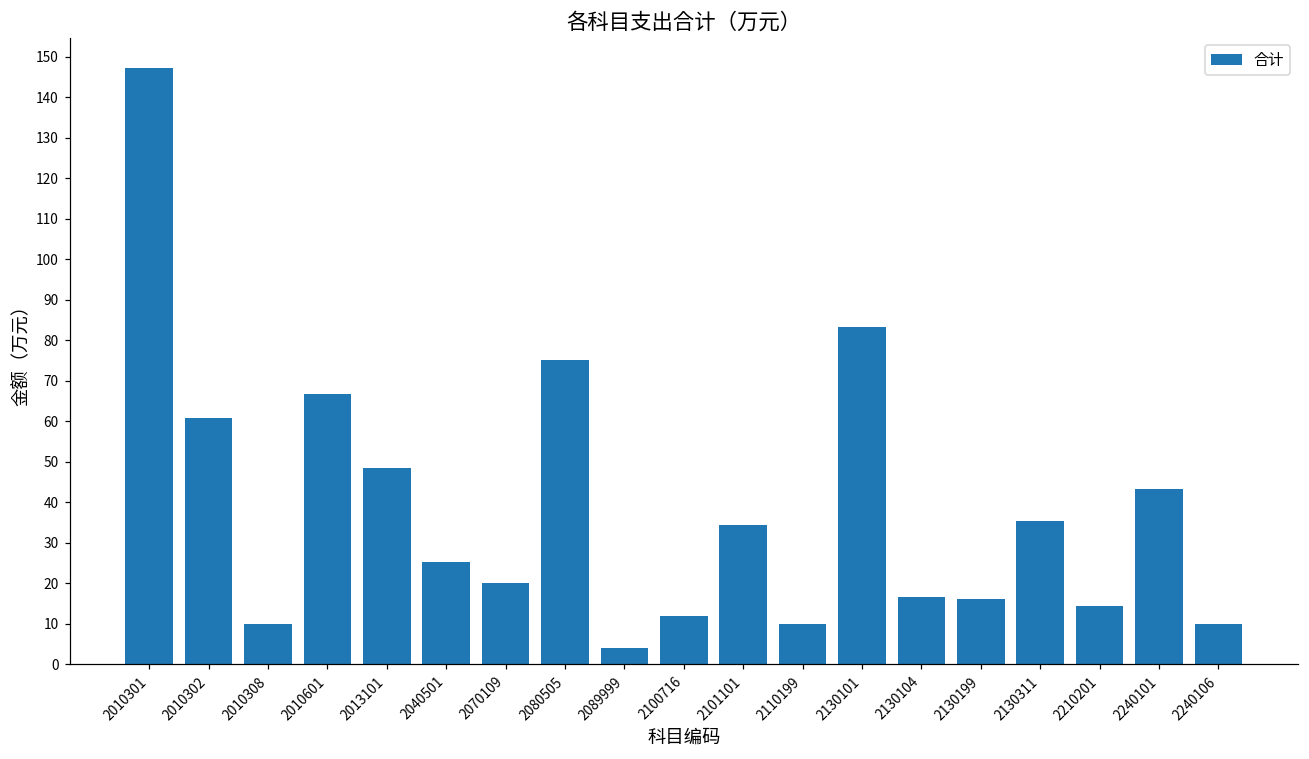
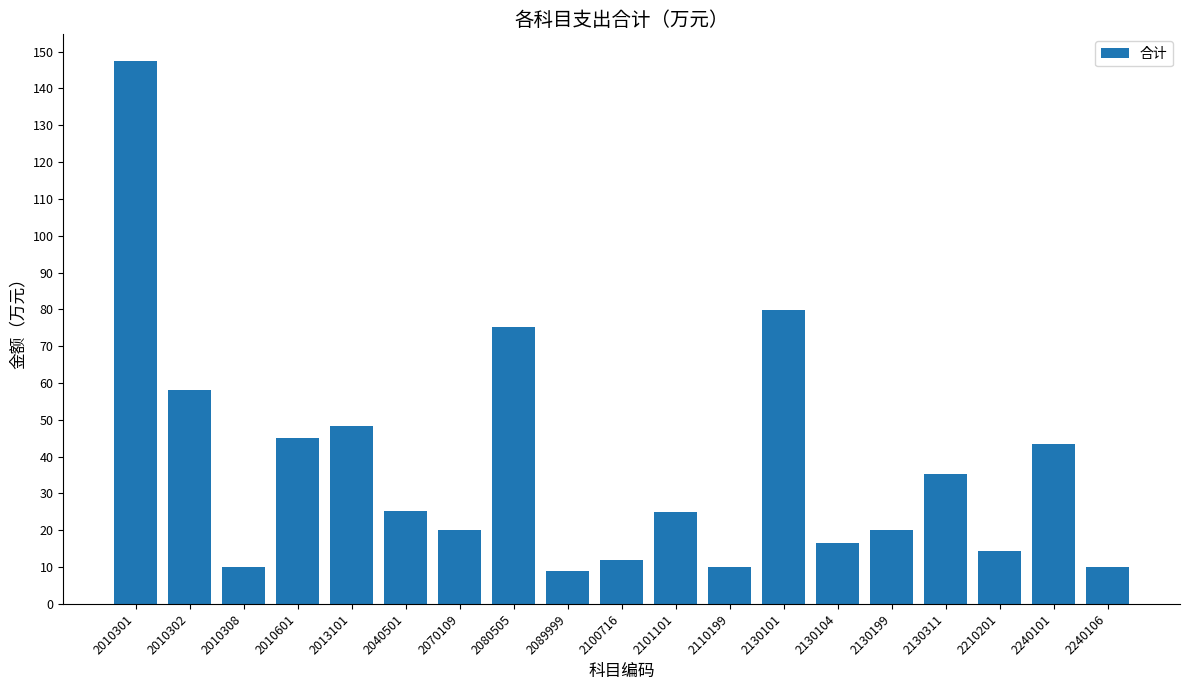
  {
    "2010301": 147,
-   "2010302": 61,
+   "2010302": 58,
    "2010308": 10,
-   "2010601": 67,
+   "2010601": 45,
    "2013101": 48,
    "2040501": 25,
    "2070109": 20,
    "2080505": 75,
-   "2089999": 4,
+   "2089999": 9,
    "2100716": 12,
-   "2101101": 34,
+   "2101101": 25,
    "2110199": 10,
-   "2130101": 83,
+   "2130101": 80,
    "2130104": 17,
-   "2130199": 16,
+   "2130199": 20,
    "2130311": 35,
    "2210201": 14,
    "2240101": 43,
    "2240106": 10
  }
